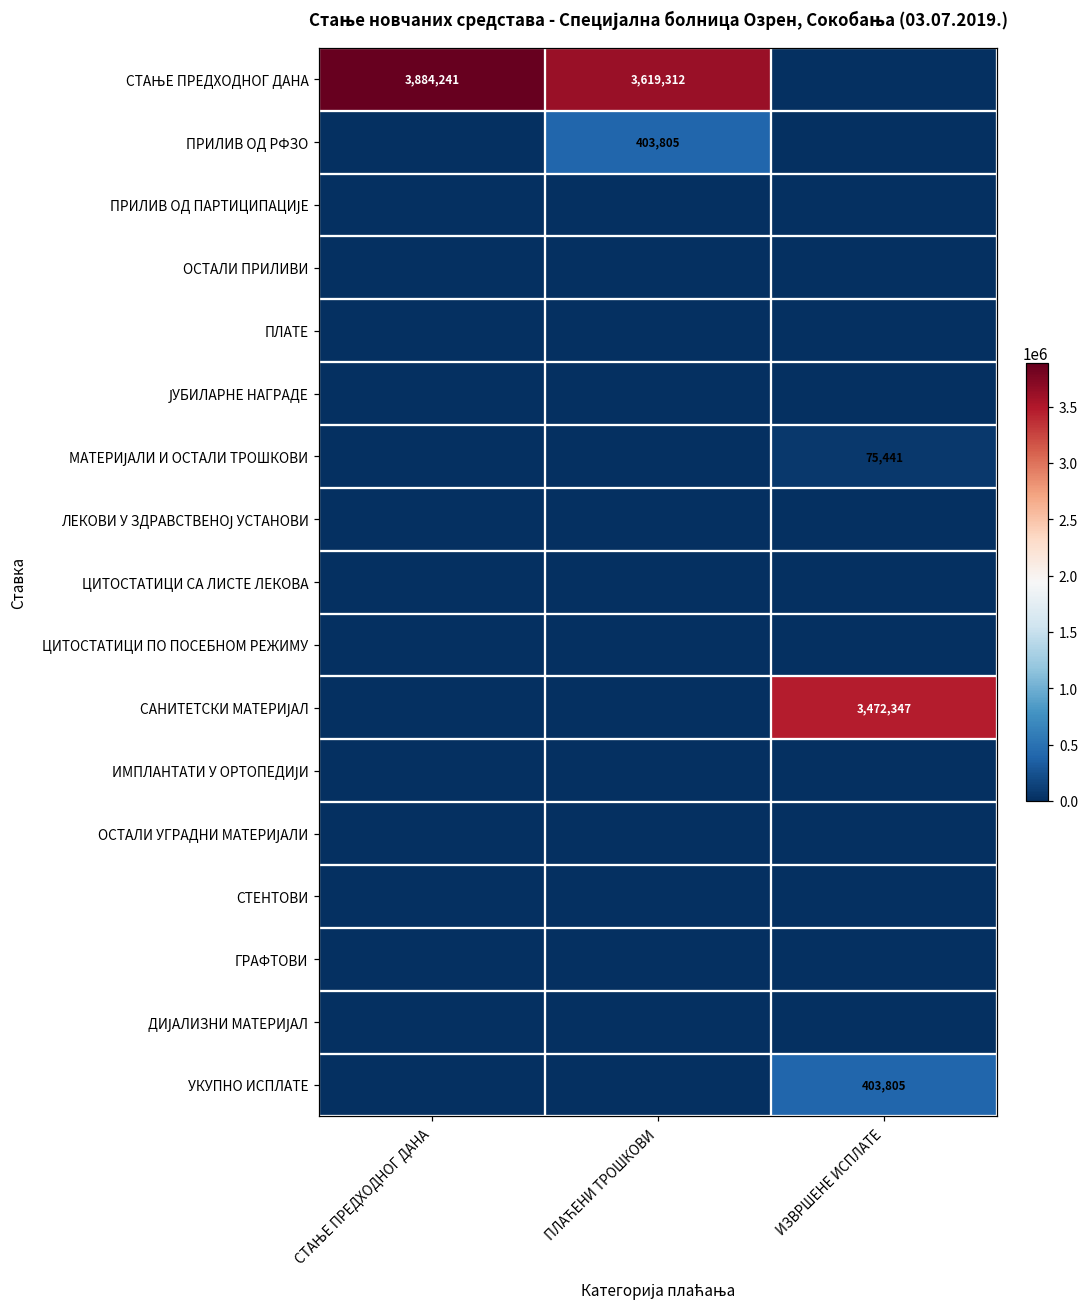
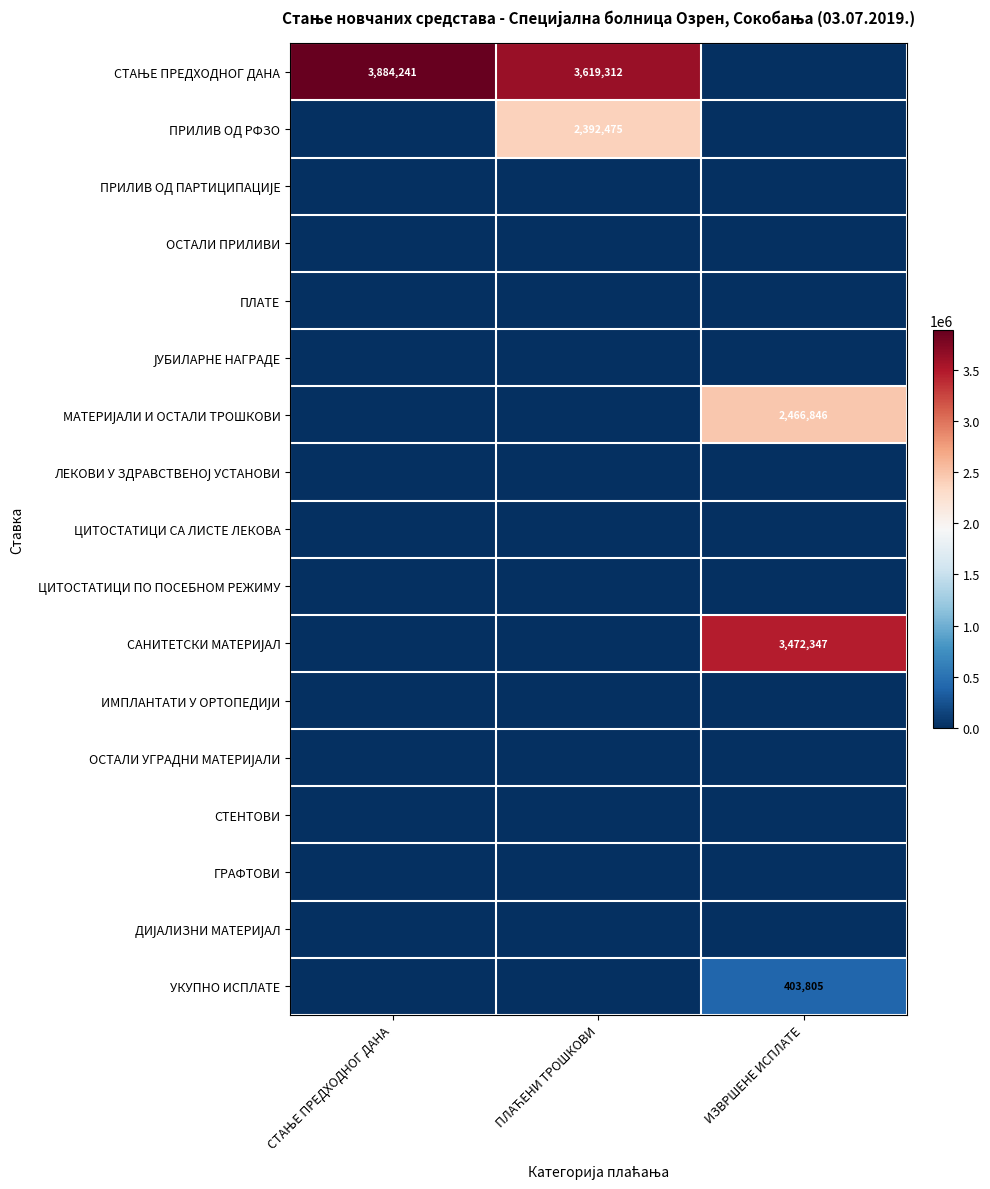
  {
    "СТАЊЕ ПРЕДХОДНОГ ДАНА": {
      "СТАЊЕ ПРЕДХОДНОГ ДАНА": "3,884,241",
      "ПЛАЋЕНИ ТРОШКОВИ": "3,619,312"
    },
    "ПРИЛИВ ОД РФЗО": {
-     "ПЛАЋЕНИ ТРОШКОВИ": "403,805"
+     "ПЛАЋЕНИ ТРОШКОВИ": "2,392,475"
    },
    "МАТЕРИЈАЛИ И ОСТАЛИ ТРОШКОВИ": {
-     "ИЗВРШЕНЕ ИСПЛАТЕ": "75,441"
+     "ИЗВРШЕНЕ ИСПЛАТЕ": "2,466,846"
    },
    "САНИТЕТСКИ МАТЕРИЈАЛ": {
      "ИЗВРШЕНЕ ИСПЛАТЕ": "3,472,347"
    },
    "УКУПНО ИСПЛАТЕ": {
      "ИЗВРШЕНЕ ИСПЛАТЕ": "403,805"
    }
  }
